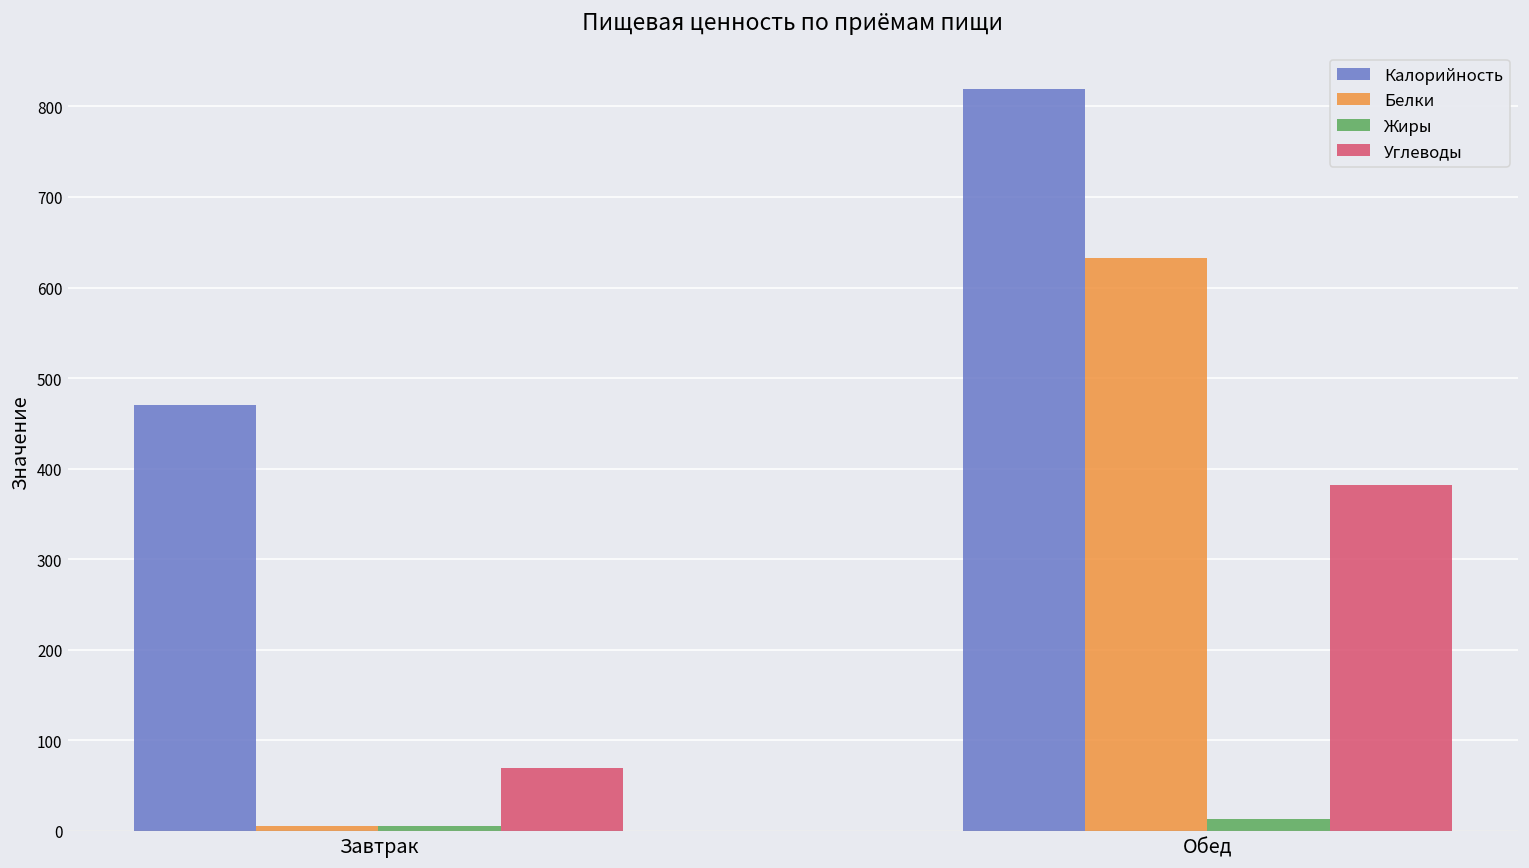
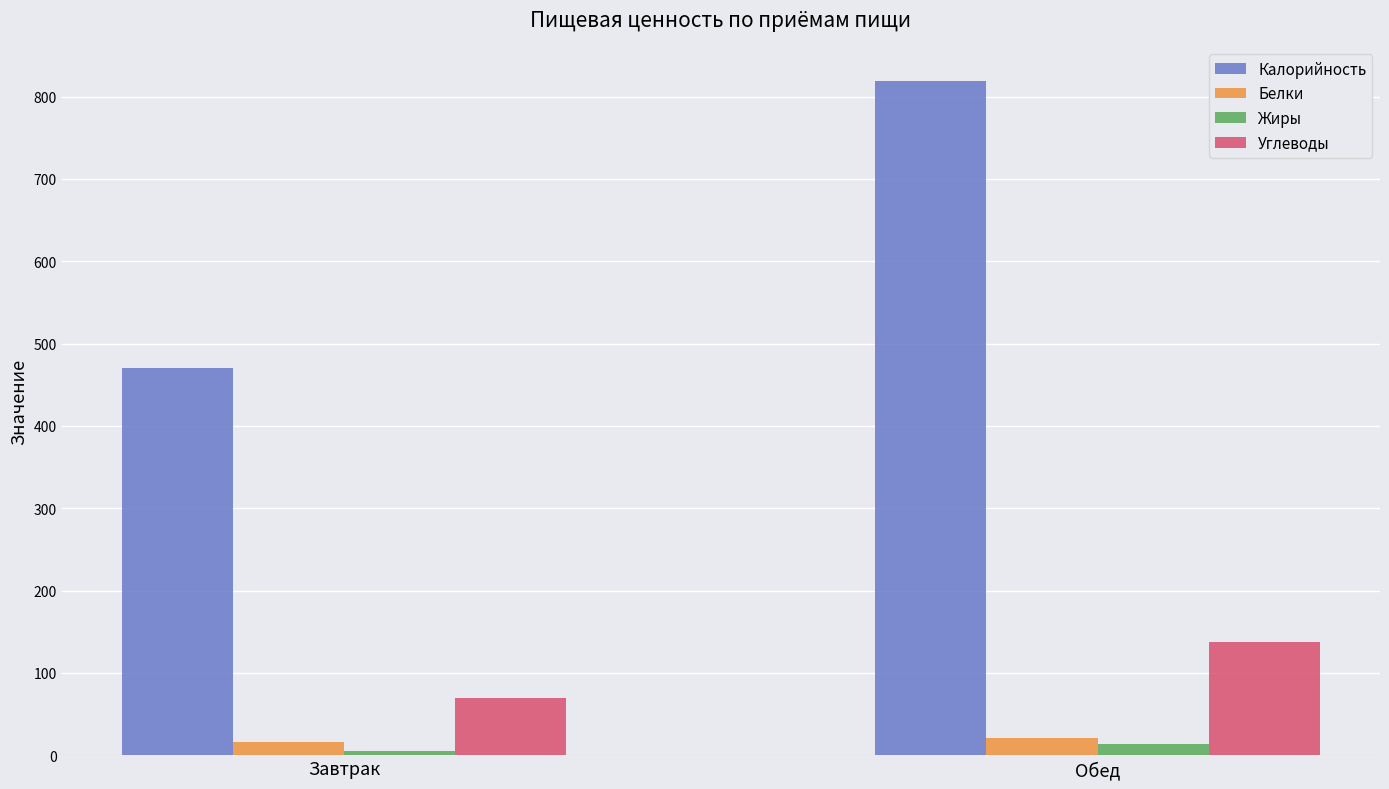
  {
    "Калорийность": {
      "Завтрак": 470,
      "Обед": 820
    },
    "Белки": {
-     "Завтрак": 10,
-     "Обед": 630
+     "Завтрак": 20,
+     "Обед": 20
    },
    "Жиры": {
      "Завтрак": 10,
      "Обед": 10
    },
    "Углеводы": {
      "Завтрак": 70,
-     "Обед": 380
+     "Обед": 140
    }
  }
